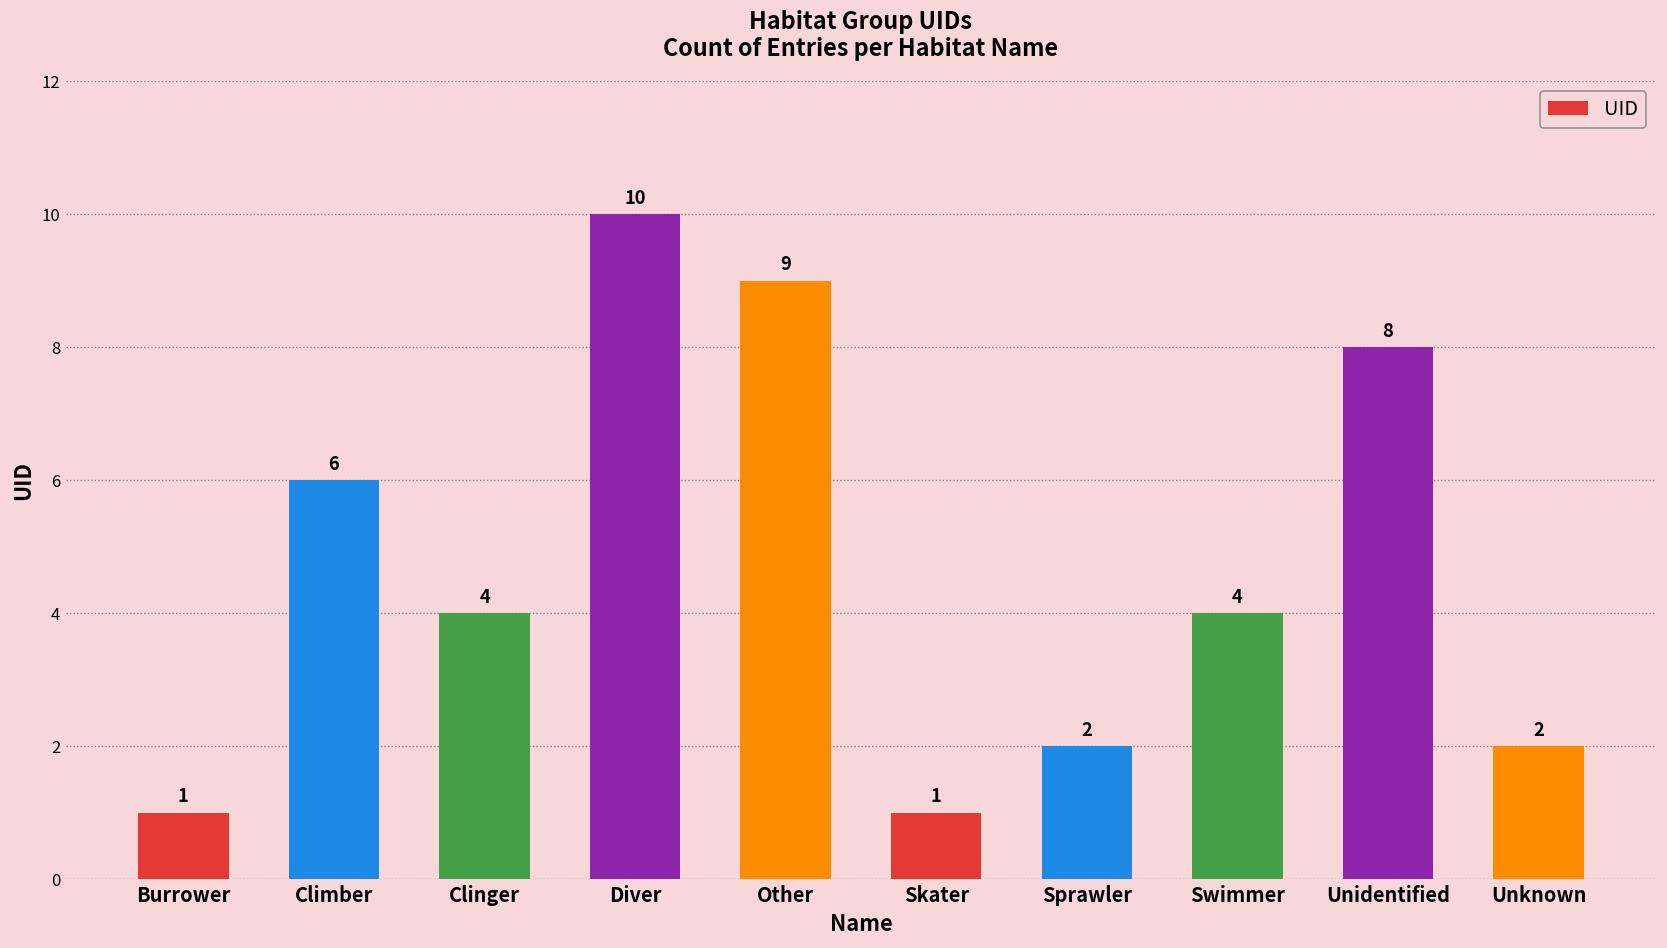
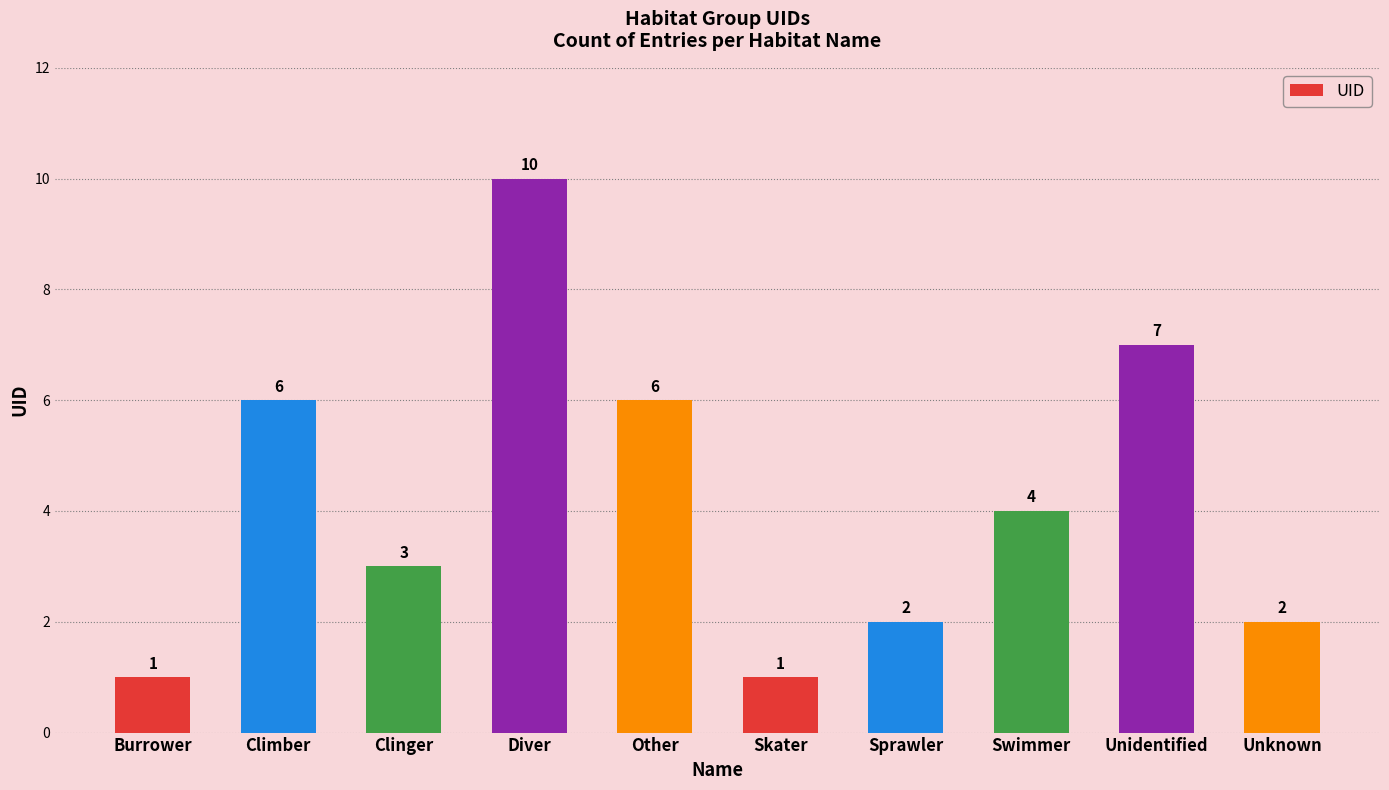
  {
    "Burrower": 1,
    "Climber": 6,
-   "Clinger": 4,
+   "Clinger": 3,
    "Diver": 10,
-   "Other": 9,
+   "Other": 6,
    "Skater": 1,
    "Sprawler": 2,
    "Swimmer": 4,
-   "Unidentified": 8,
+   "Unidentified": 7,
    "Unknown": 2
  }
